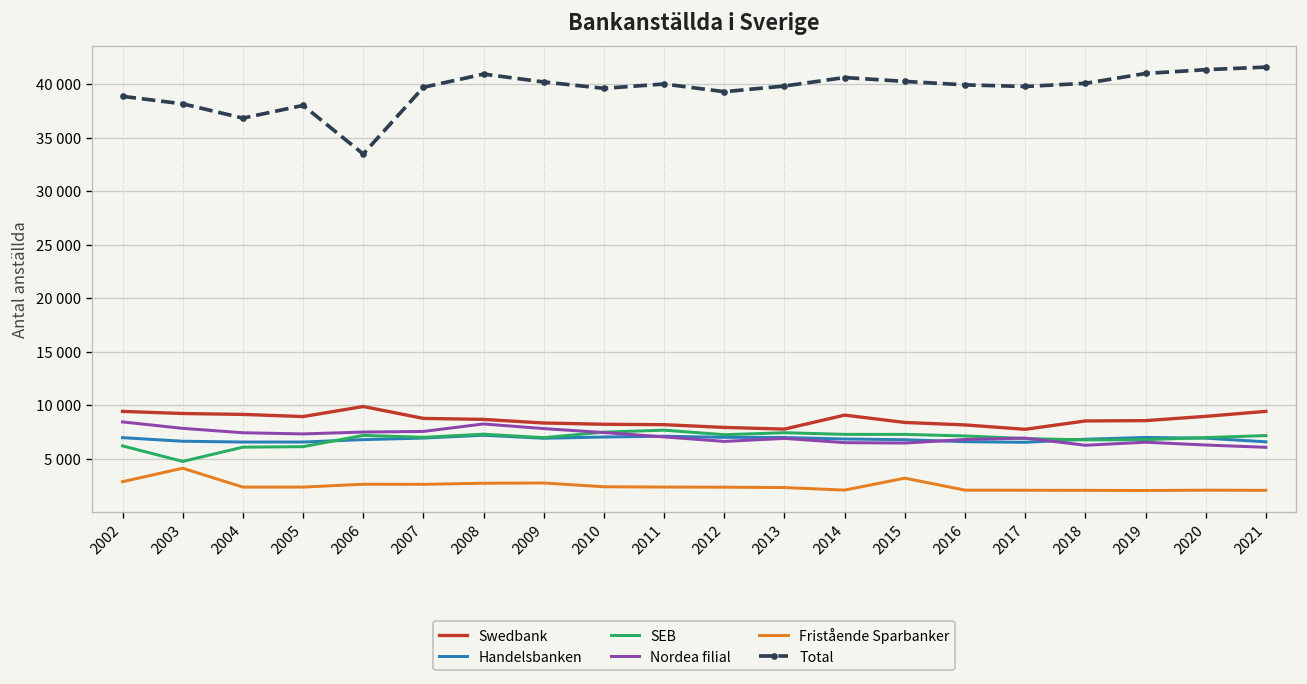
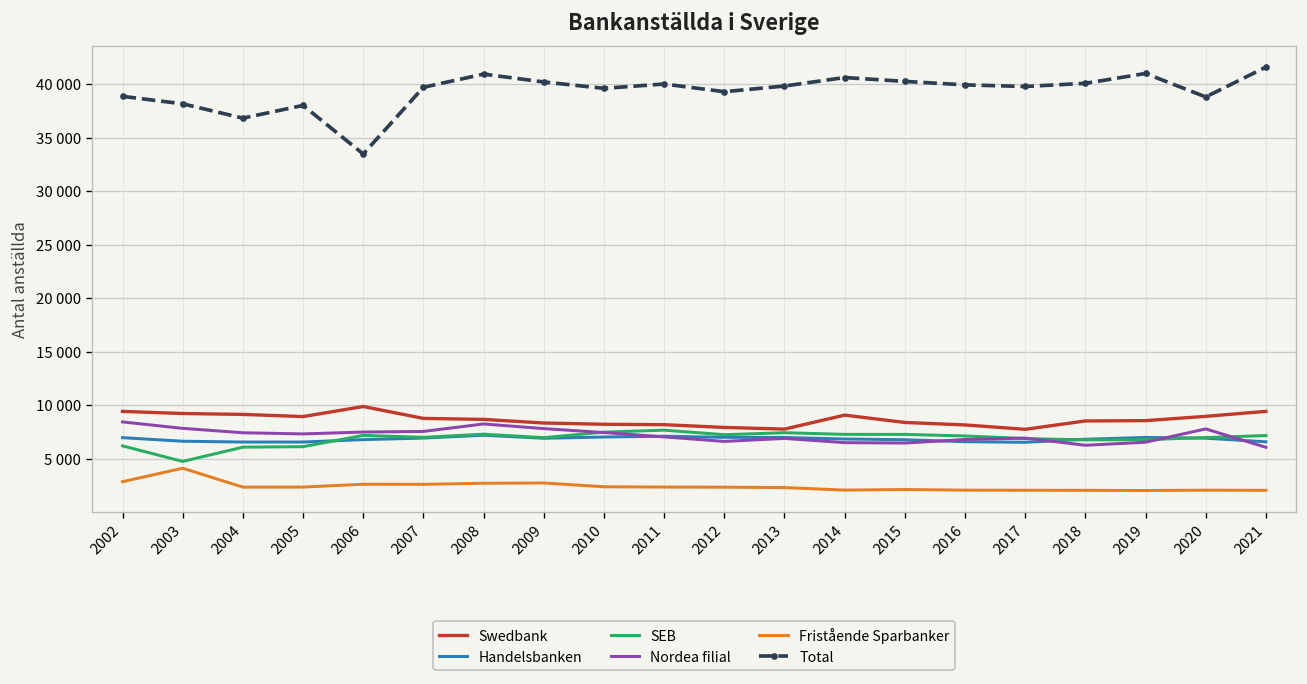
  {
    "Swedbank": {
      "2002": 9000,
      "2003": 9000,
      "2004": 9000,
      "2005": 9000,
      "2006": 10000,
      "2007": 9000,
      "2008": 9000,
      "2009": 8000,
      "2010": 8000,
      "2011": 8000,
      "2012": 8000,
      "2013": 8000,
      "2014": 9000,
      "2015": 8000,
      "2016": 8000,
      "2017": 8000,
      "2018": 9000,
      "2019": 9000,
      "2020": 9000,
      "2021": 9000
    },
    "Handelsbanken": {
      "2002": 7000,
      "2003": 7000,
      "2004": 7000,
      "2005": 7000,
      "2006": 7000,
      "2010": 7000,
      "2014": 7000,
      "2015": 7000,
      "2017": 7000,
      "2021": 7000
    },
    "SEB": {
      "2002": 6000,
      "2003": 5000,
      "2004": 6000,
      "2005": 6000,
      "2006": 7000,
      "2011": 8000,
      "2013": 7000,
      "2014": 7000,
      "2015": 7000,
      "2016": 7000,
      "2021": 7000
    },
    "Nordea filial": {
      "2002": 8000,
      "2003": 8000,
      "2004": 7000,
      "2005": 7000,
      "2006": 7000,
      "2007": 8000,
      "2008": 8000,
      "2009": 8000,
      "2012": 7000,
      "2014": 6000,
      "2015": 6000,
      "2018": 6000,
-     "2020": 6000,
+     "2020": 8000,
      "2021": 6000
    },
    "Fristående Sparbanker": {
      "2002": 3000,
      "2003": 4000,
      "2004": 2000,
      "2005": 2000,
      "2006": 3000,
      "2007": 3000,
      "2008": 3000,
      "2009": 3000,
      "2010": 2000,
      "2011": 2000,
      "2012": 2000,
      "2013": 2000,
      "2014": 2000,
-     "2015": 3000,
+     "2015": 2000,
      "2016": 2000,
      "2017": 2000,
      "2018": 2000,
      "2019": 2000,
      "2020": 2000,
      "2021": 2000
    },
    "Total": {
      "2002": 39000,
      "2003": 38000,
      "2004": 37000,
      "2005": 38000,
      "2006": 33000,
      "2007": 40000,
      "2008": 41000,
      "2009": 40000,
      "2010": 40000,
      "2011": 40000,
      "2012": 39000,
      "2013": 40000,
      "2014": 41000,
      "2015": 40000,
      "2016": 40000,
      "2017": 40000,
      "2018": 40000,
      "2019": 41000,
-     "2020": 41000,
+     "2020": 39000,
      "2021": 42000
    }
  }
